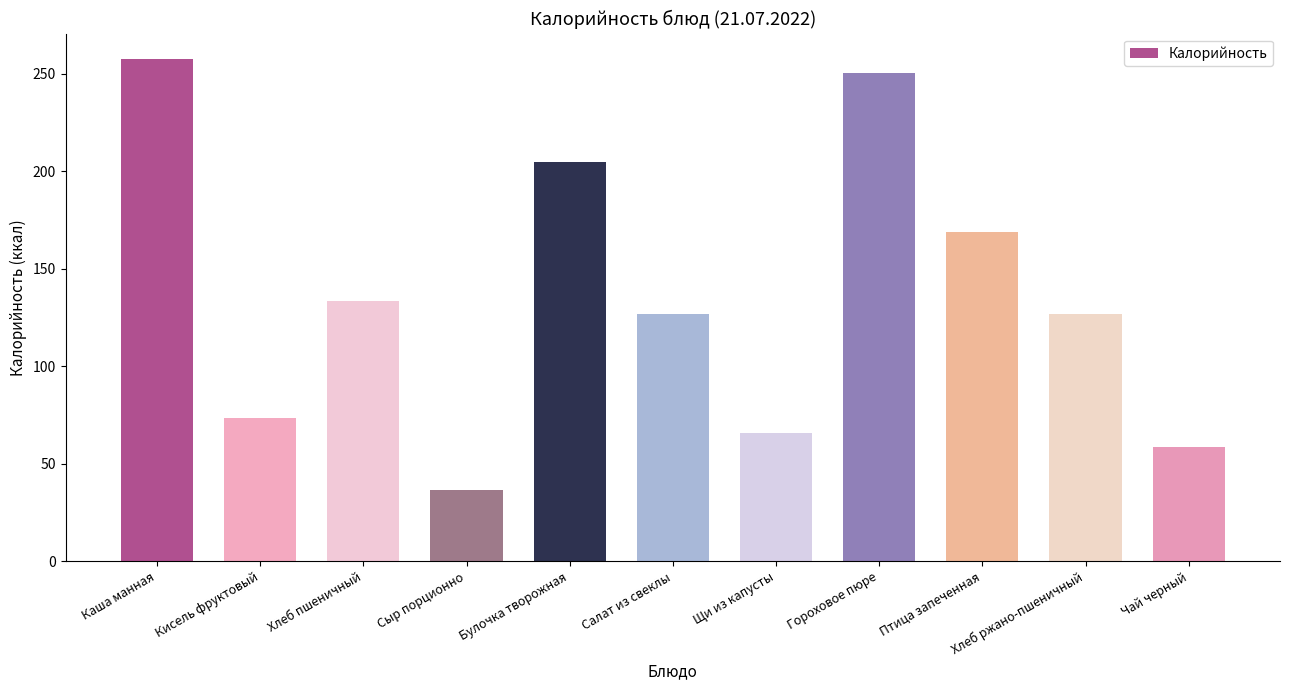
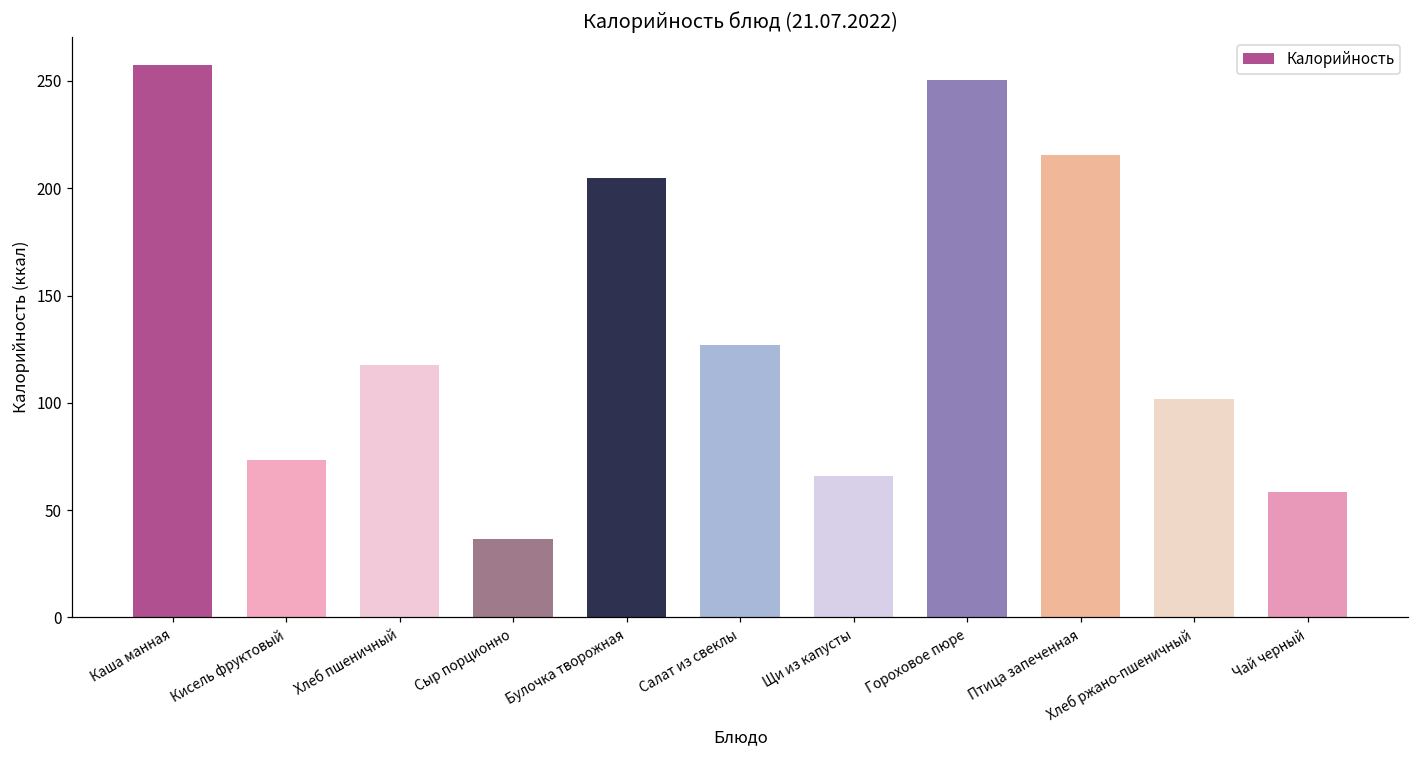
  {
    "Каша манная": 258,
    "Кисель фруктовый": 73,
-   "Хлеб пшеничный": 133,
+   "Хлеб пшеничный": 118,
    "Сыр порционно": 36,
    "Булочка творожная": 205,
    "Салат из свеклы": 127,
    "Щи из капусты": 66,
    "Гороховое пюре": 250,
-   "Птица запеченная": 169,
-   "Хлеб ржано-пшеничный": 127,
+   "Птица запеченная": 215,
+   "Хлеб ржано-пшеничный": 102,
    "Чай черный": 59
  }
